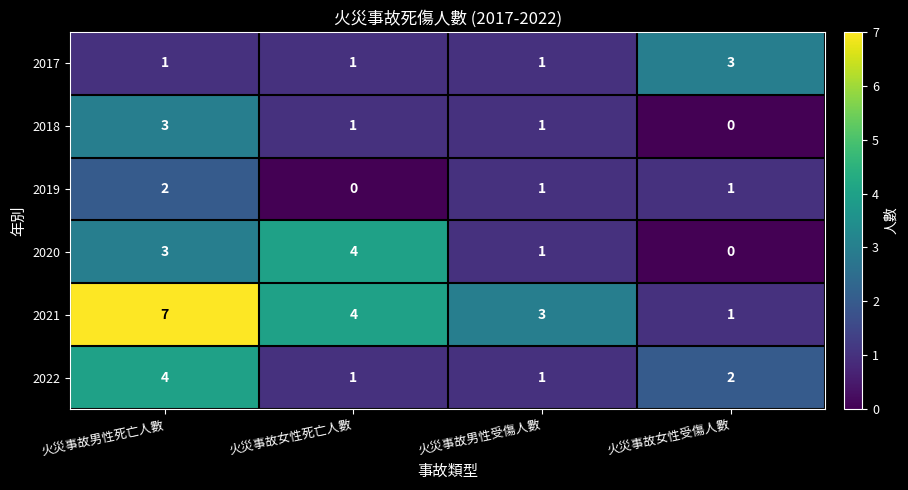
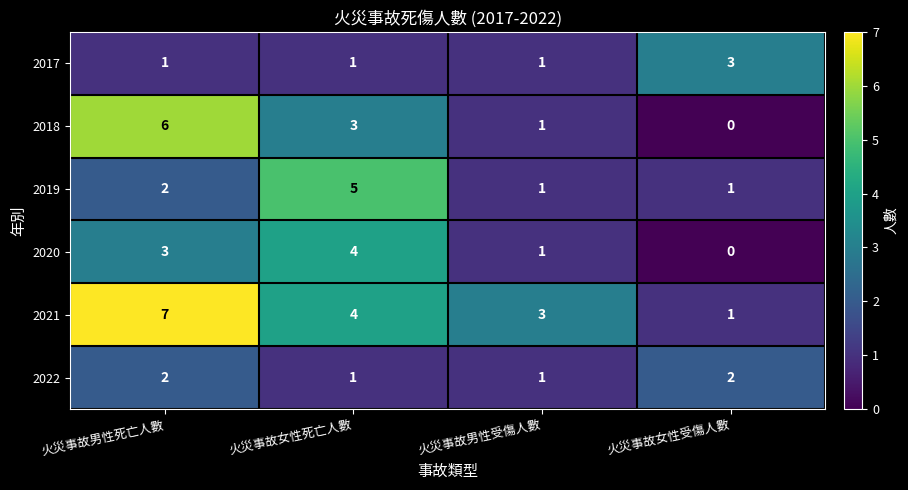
  {
    "2017": {
      "火災事故男性死亡人數": 1,
      "火災事故女性死亡人數": 1,
      "火災事故男性受傷人數": 1,
      "火災事故女性受傷人數": 3
    },
    "2018": {
-     "火災事故男性死亡人數": 3,
-     "火災事故女性死亡人數": 1,
+     "火災事故男性死亡人數": 6,
+     "火災事故女性死亡人數": 3,
      "火災事故男性受傷人數": 1,
      "火災事故女性受傷人數": 0
    },
    "2019": {
      "火災事故男性死亡人數": 2,
-     "火災事故女性死亡人數": 0,
+     "火災事故女性死亡人數": 5,
      "火災事故男性受傷人數": 1,
      "火災事故女性受傷人數": 1
    },
    "2020": {
      "火災事故男性死亡人數": 3,
      "火災事故女性死亡人數": 4,
      "火災事故男性受傷人數": 1,
      "火災事故女性受傷人數": 0
    },
    "2021": {
      "火災事故男性死亡人數": 7,
      "火災事故女性死亡人數": 4,
      "火災事故男性受傷人數": 3,
      "火災事故女性受傷人數": 1
    },
    "2022": {
-     "火災事故男性死亡人數": 4,
+     "火災事故男性死亡人數": 2,
      "火災事故女性死亡人數": 1,
      "火災事故男性受傷人數": 1,
      "火災事故女性受傷人數": 2
    }
  }
